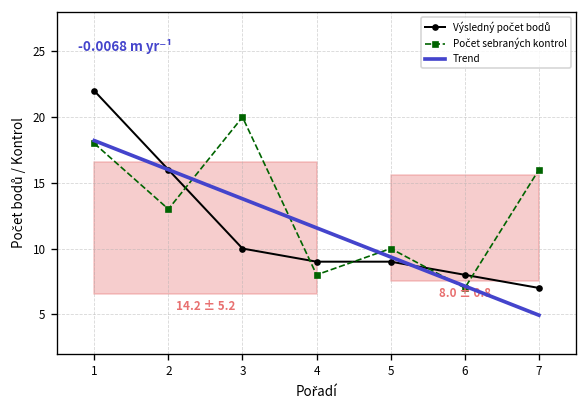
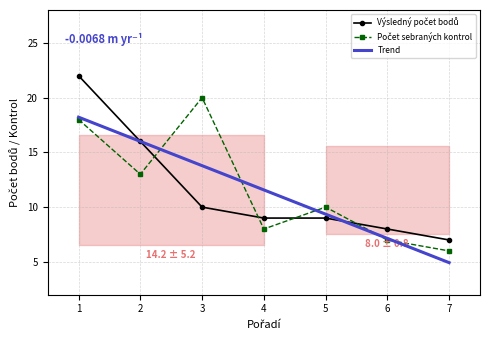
  {
    "Výsledný počet bodů": {
      "1": 22,
      "3": 10,
      "4": 9,
      "5": 9,
      "7": 7
    },
    "Počet sebraných kontrol": {
      "2": 13,
      "3": 20,
      "4": 8,
      "5": 10,
-     "7": 16
+     "7": 6
    },
    "Trend": {
      "3": 14,
      "5": 9.4,
      "7": 5
    }
  }
